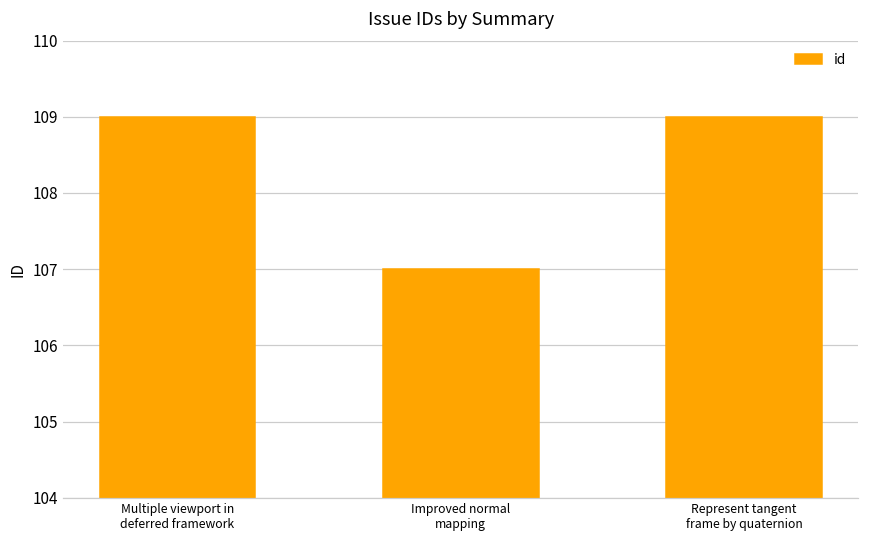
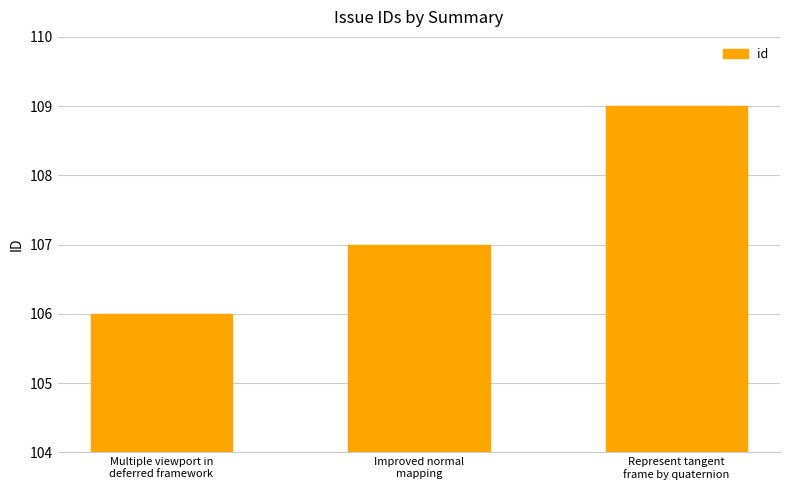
  {
-   "Multiple viewport in deferred framework": 109,
+   "Multiple viewport in deferred framework": 106,
    "Improved normal mapping": 107,
    "Represent tangent frame by quaternion": 109
  }
